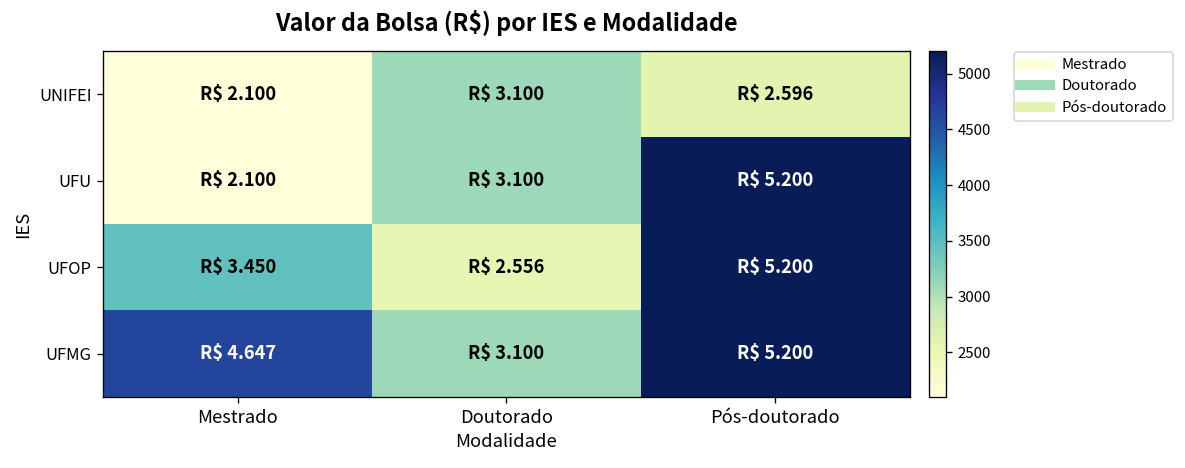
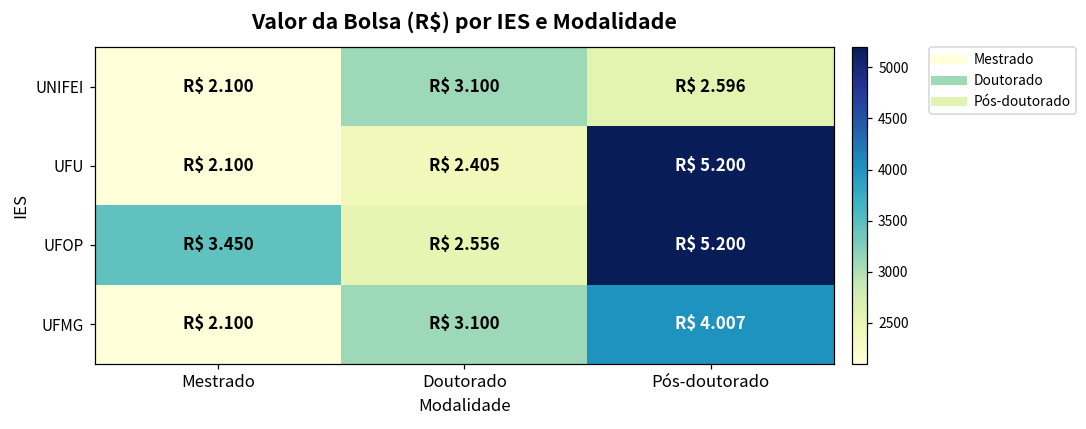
  {
    "UNIFEI": {
      "Mestrado": 2.100,
      "Doutorado": 3.100,
      "Pós-doutorado": 2.596
    },
    "UFU": {
      "Mestrado": 2.100,
-     "Doutorado": 3.100,
+     "Doutorado": 2.405,
      "Pós-doutorado": 5.200
    },
    "UFOP": {
      "Mestrado": 3.450,
      "Doutorado": 2.556,
      "Pós-doutorado": 5.200
    },
    "UFMG": {
-     "Mestrado": 4.647,
+     "Mestrado": 2.100,
      "Doutorado": 3.100,
-     "Pós-doutorado": 5.200
+     "Pós-doutorado": 4.007
    }
  }
